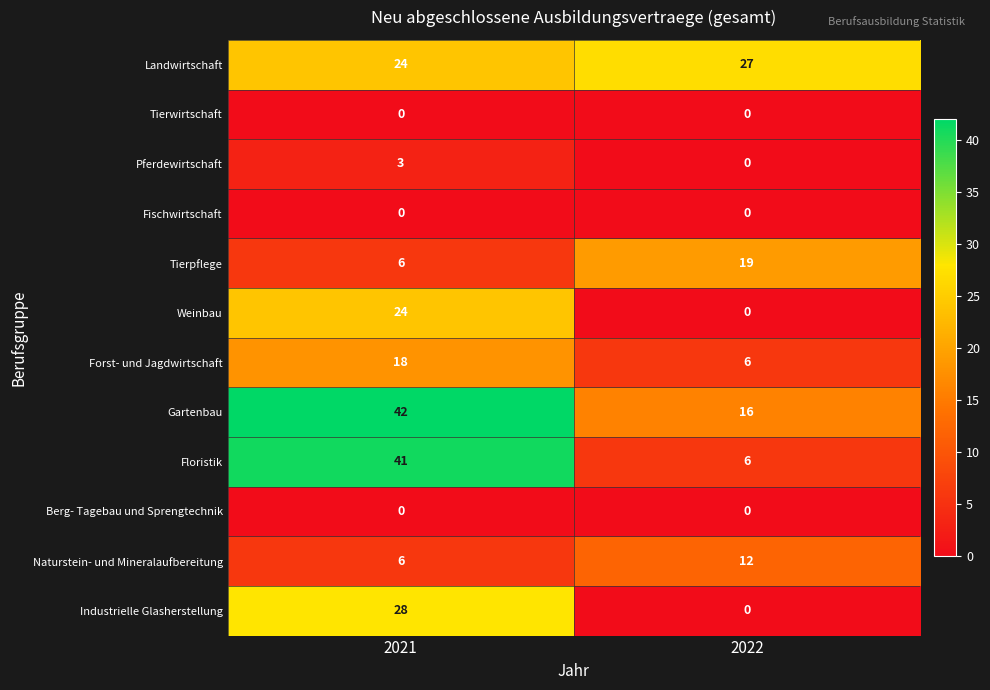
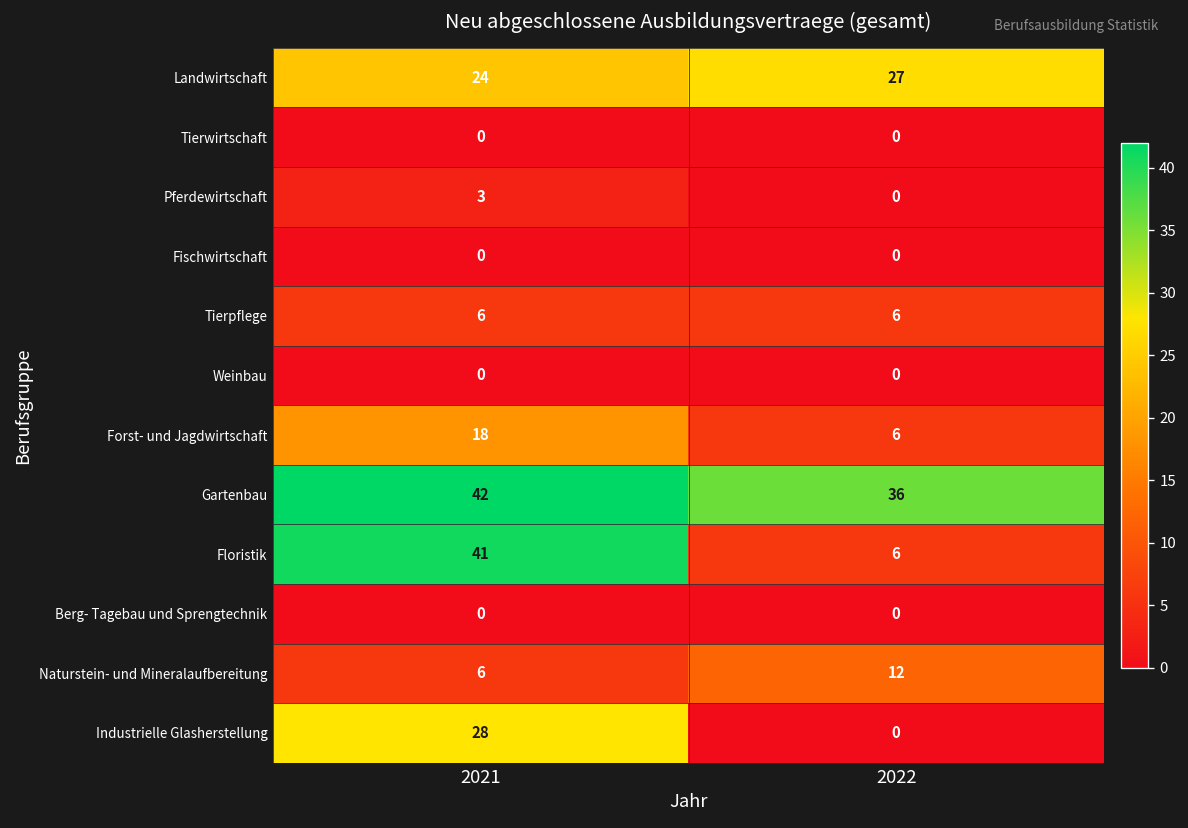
  {
    "Landwirtschaft": {
      "2021": 24,
      "2022": 27
    },
    "Tierwirtschaft": {
      "2021": 0,
      "2022": 0
    },
    "Pferdewirtschaft": {
      "2021": 3,
      "2022": 0
    },
    "Fischwirtschaft": {
      "2021": 0,
      "2022": 0
    },
    "Tierpflege": {
      "2021": 6,
-     "2022": 19
+     "2022": 6
    },
    "Weinbau": {
-     "2021": 24,
+     "2021": 0,
      "2022": 0
    },
    "Forst- und Jagdwirtschaft": {
      "2021": 18,
      "2022": 6
    },
    "Gartenbau": {
      "2021": 42,
-     "2022": 16
+     "2022": 36
    },
    "Floristik": {
      "2021": 41,
      "2022": 6
    },
    "Berg- Tagebau und Sprengtechnik": {
      "2021": 0,
      "2022": 0
    },
    "Naturstein- und Mineralaufbereitung": {
      "2021": 6,
      "2022": 12
    },
    "Industrielle Glasherstellung": {
      "2021": 28,
      "2022": 0
    }
  }
